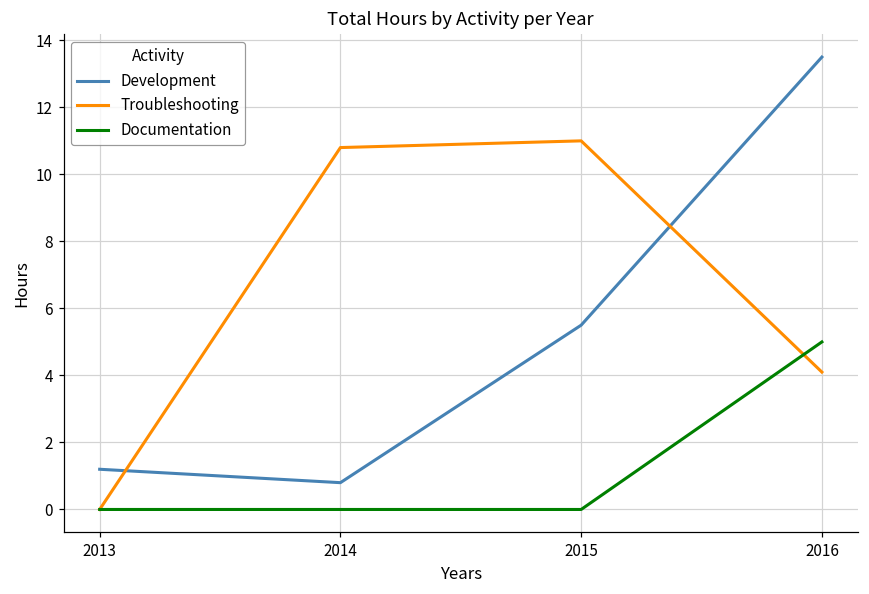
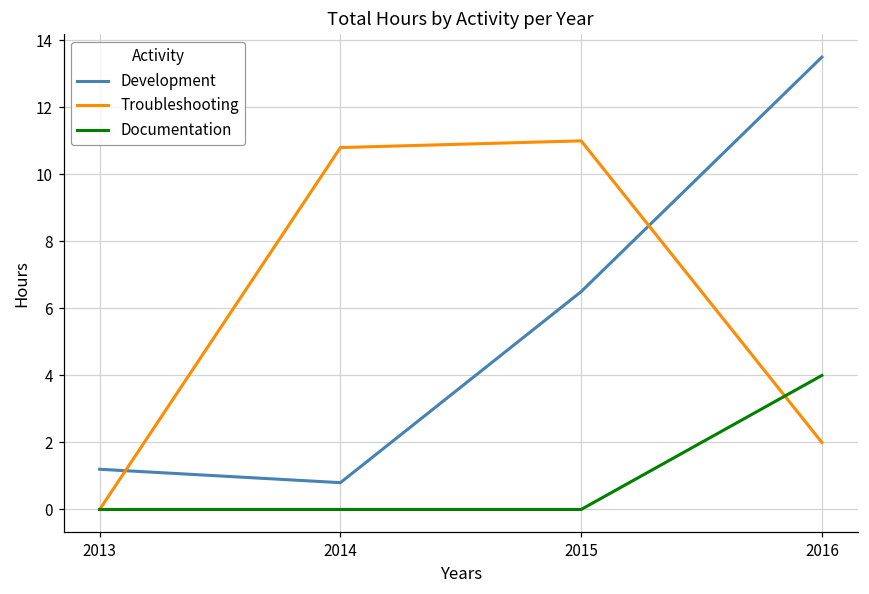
  {
    "Development": {
      "2013": 1.2,
      "2014": 0.8,
-     "2015": 5.5,
+     "2015": 6.5,
      "2016": 13.5
    },
    "Troubleshooting": {
      "2014": 10.8,
      "2015": 11.0,
-     "2016": 4.1
+     "2016": 2.0
    },
    "Documentation": {
      "2014": 0,
      "2015": 0,
-     "2016": 5
+     "2016": 4
    }
  }
